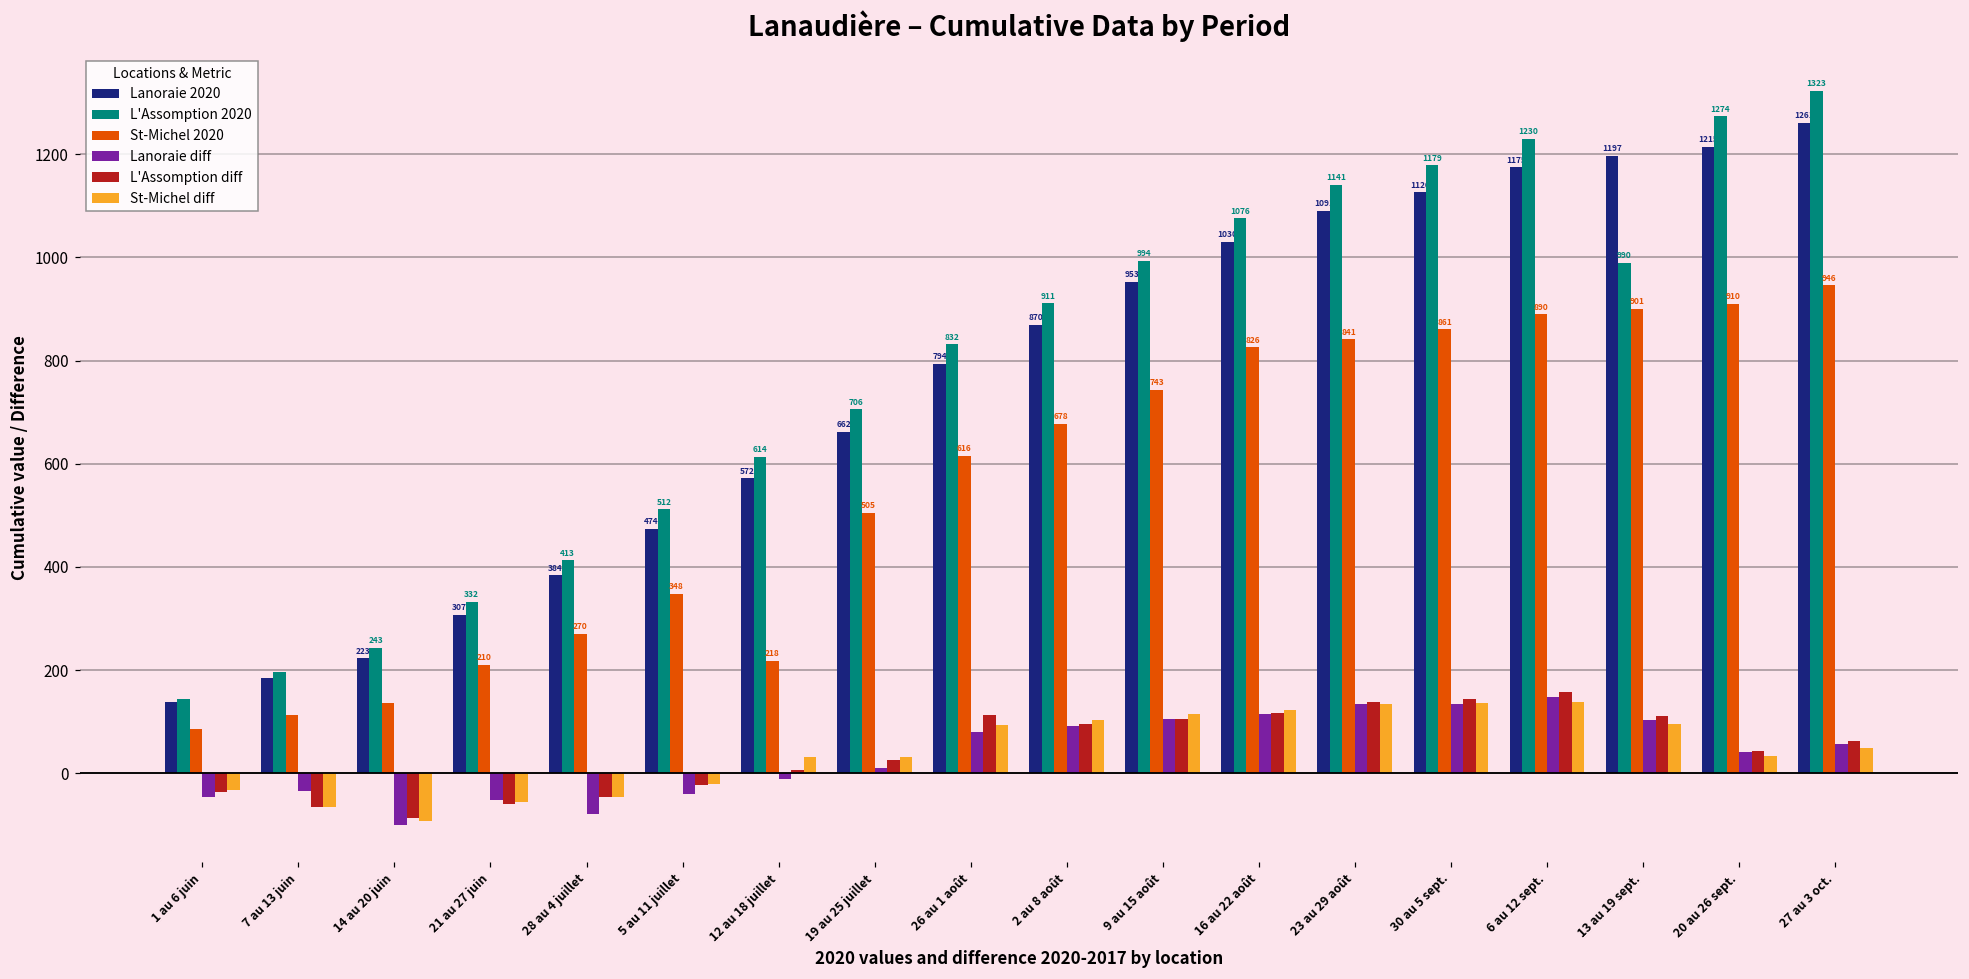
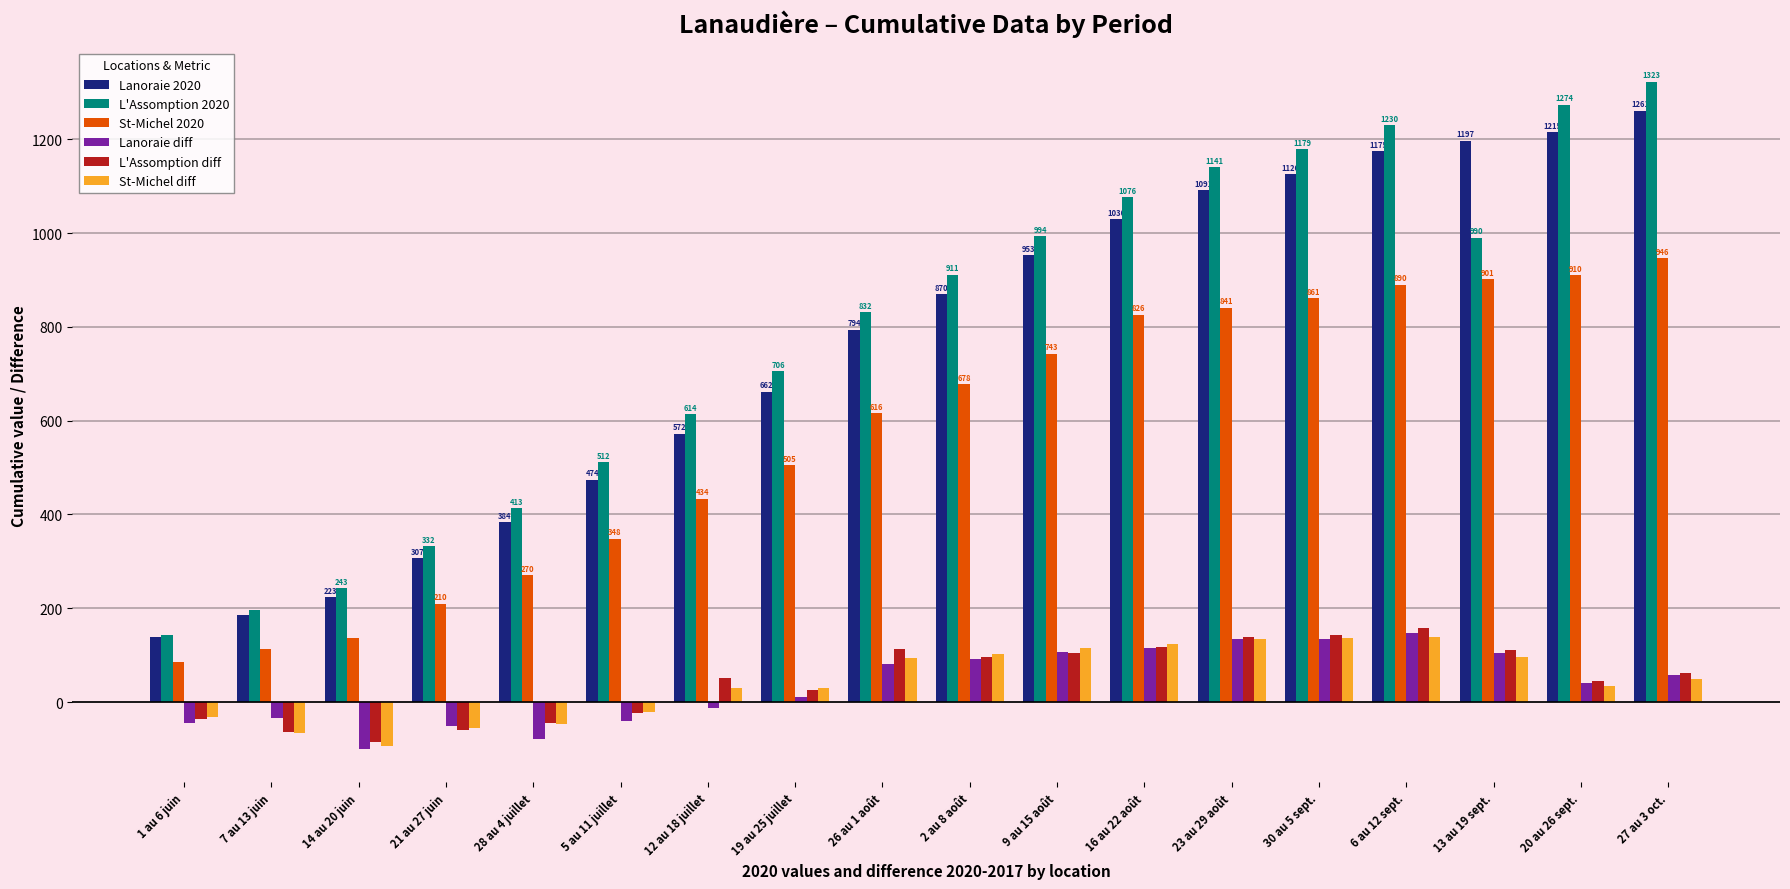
  {
    "Lanoraie 2020": {
      "14 au 20 juin": 223,
      "21 au 27 juin": 307,
      "28 au 4 juillet": 384,
      "5 au 11 juillet": 474,
      "12 au 18 juillet": 572,
      "19 au 25 juillet": 662,
      "26 au 1 août": 794,
      "2 au 8 août": 870,
      "9 au 15 août": 953,
      "16 au 22 août": 1030,
      "23 au 29 août": 1091,
      "30 au 5 sept.": 1126,
      "6 au 12 sept.": 1175,
      "13 au 19 sept.": 1197,
      "20 au 26 sept.": 1215,
      "27 au 3 oct.": 1261
    },
    "L'Assomption 2020": {
      "14 au 20 juin": 243,
      "21 au 27 juin": 332,
      "28 au 4 juillet": 413,
      "5 au 11 juillet": 512,
      "12 au 18 juillet": 614,
      "19 au 25 juillet": 706,
      "26 au 1 août": 832,
      "2 au 8 août": 911,
      "9 au 15 août": 994,
      "16 au 22 août": 1076,
      "23 au 29 août": 1141,
      "30 au 5 sept.": 1179,
      "6 au 12 sept.": 1230,
      "13 au 19 sept.": 990,
      "20 au 26 sept.": 1274,
      "27 au 3 oct.": 1323
    },
    "St-Michel 2020": {
      "21 au 27 juin": 210,
      "28 au 4 juillet": 270,
      "5 au 11 juillet": 348,
-     "12 au 18 juillet": 218,
+     "12 au 18 juillet": 434,
      "19 au 25 juillet": 505,
      "26 au 1 août": 616,
      "2 au 8 août": 678,
      "9 au 15 août": 743,
      "16 au 22 août": 826,
      "23 au 29 août": 841,
      "30 au 5 sept.": 861,
      "6 au 12 sept.": 890,
      "13 au 19 sept.": 901,
      "20 au 26 sept.": 910,
      "27 au 3 oct.": 946
    },
    "Lanoraie diff": {
      "1 au 6 juin": -40,
      "7 au 13 juin": -30,
      "14 au 20 juin": -100,
      "21 au 27 juin": -50,
      "28 au 4 juillet": -80,
      "5 au 11 juillet": -40,
      "12 au 18 juillet": -10,
      "19 au 25 juillet": 10,
      "26 au 1 août": 80,
      "2 au 8 août": 90,
      "9 au 15 août": 110,
      "16 au 22 août": 110,
      "23 au 29 août": 130,
      "30 au 5 sept.": 140,
      "6 au 12 sept.": 150,
      "13 au 19 sept.": 100,
      "20 au 26 sept.": 40,
      "27 au 3 oct.": 60
    },
    "L'Assomption diff": {
      "1 au 6 juin": -40,
      "7 au 13 juin": -60,
      "14 au 20 juin": -90,
      "21 au 27 juin": -60,
      "28 au 4 juillet": -50,
      "5 au 11 juillet": -20,
-     "12 au 18 juillet": 10,
+     "12 au 18 juillet": 50,
      "19 au 25 juillet": 30,
      "26 au 1 août": 110,
      "2 au 8 août": 100,
      "9 au 15 août": 110,
      "16 au 22 août": 120,
      "23 au 29 août": 140,
      "30 au 5 sept.": 140,
      "6 au 12 sept.": 160,
      "13 au 19 sept.": 110,
      "20 au 26 sept.": 40,
      "27 au 3 oct.": 60
    },
    "St-Michel diff": {
      "1 au 6 juin": -30,
      "7 au 13 juin": -70,
      "14 au 20 juin": -90,
      "21 au 27 juin": -60,
      "28 au 4 juillet": -50,
      "5 au 11 juillet": -20,
      "12 au 18 juillet": 30,
      "19 au 25 juillet": 30,
      "26 au 1 août": 90,
      "2 au 8 août": 100,
      "9 au 15 août": 110,
      "16 au 22 août": 120,
      "23 au 29 août": 130,
      "30 au 5 sept.": 140,
      "6 au 12 sept.": 140,
      "13 au 19 sept.": 100,
      "20 au 26 sept.": 30,
      "27 au 3 oct.": 50
    }
  }
